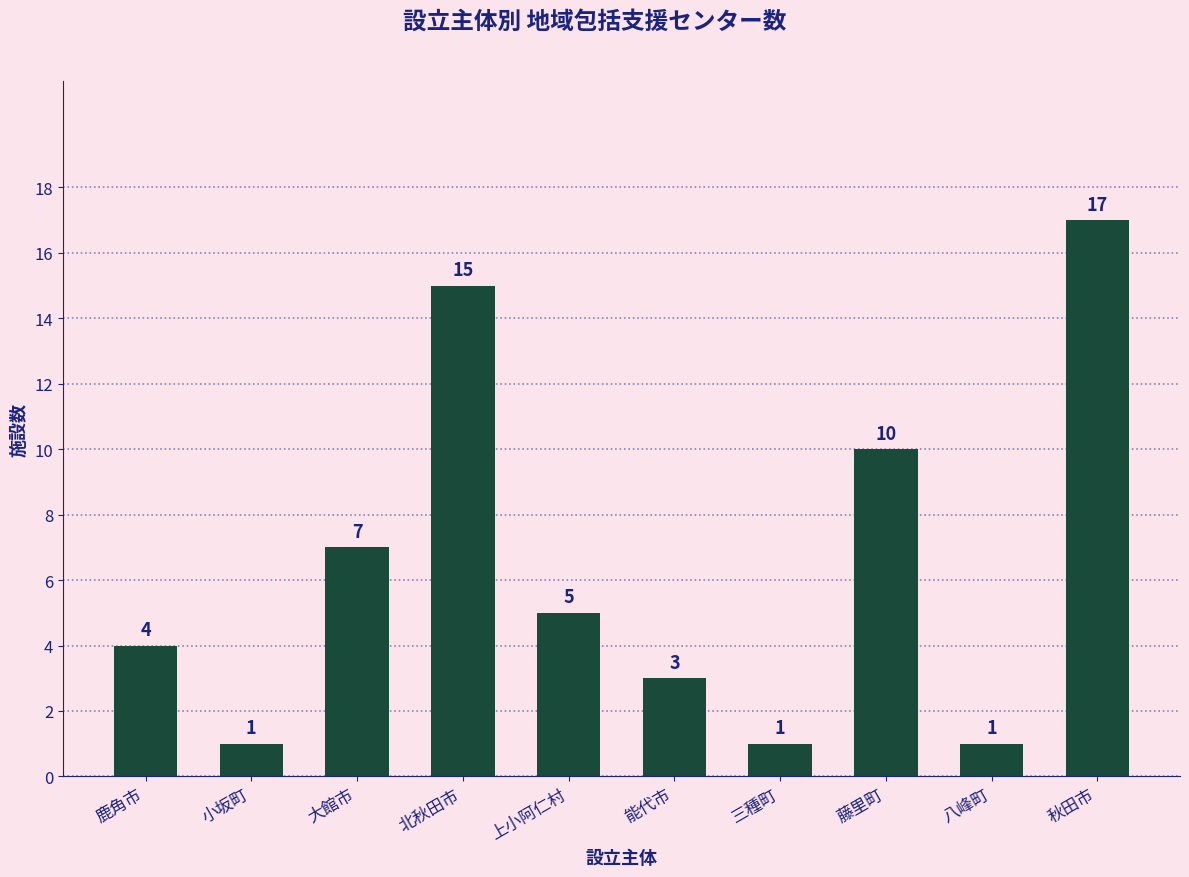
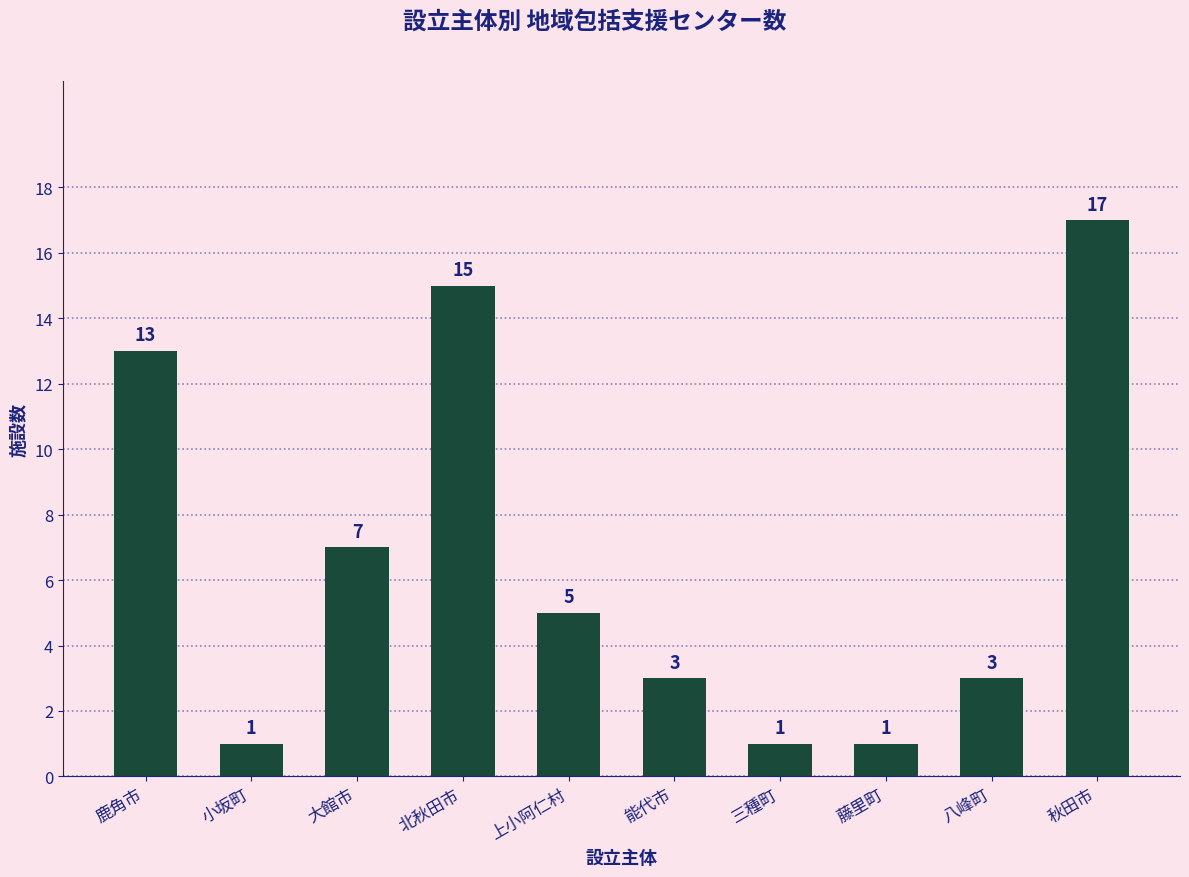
  {
-   "鹿角市": 4,
+   "鹿角市": 13,
    "小坂町": 1,
    "大館市": 7,
    "北秋田市": 15,
    "上小阿仁村": 5,
    "能代市": 3,
    "三種町": 1,
-   "藤里町": 10,
-   "八峰町": 1,
+   "藤里町": 1,
+   "八峰町": 3,
    "秋田市": 17
  }
